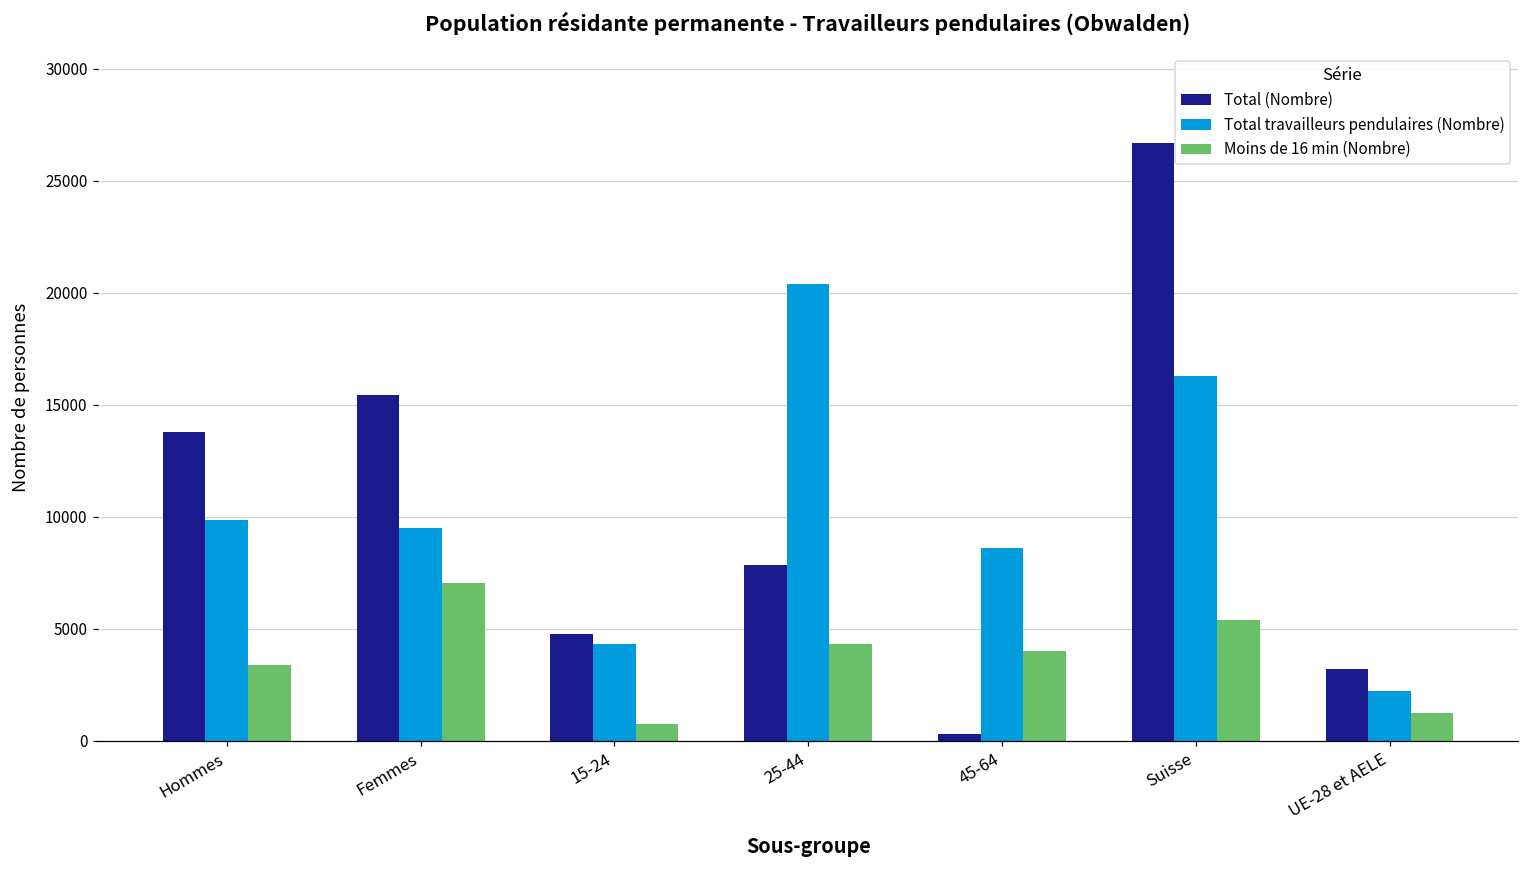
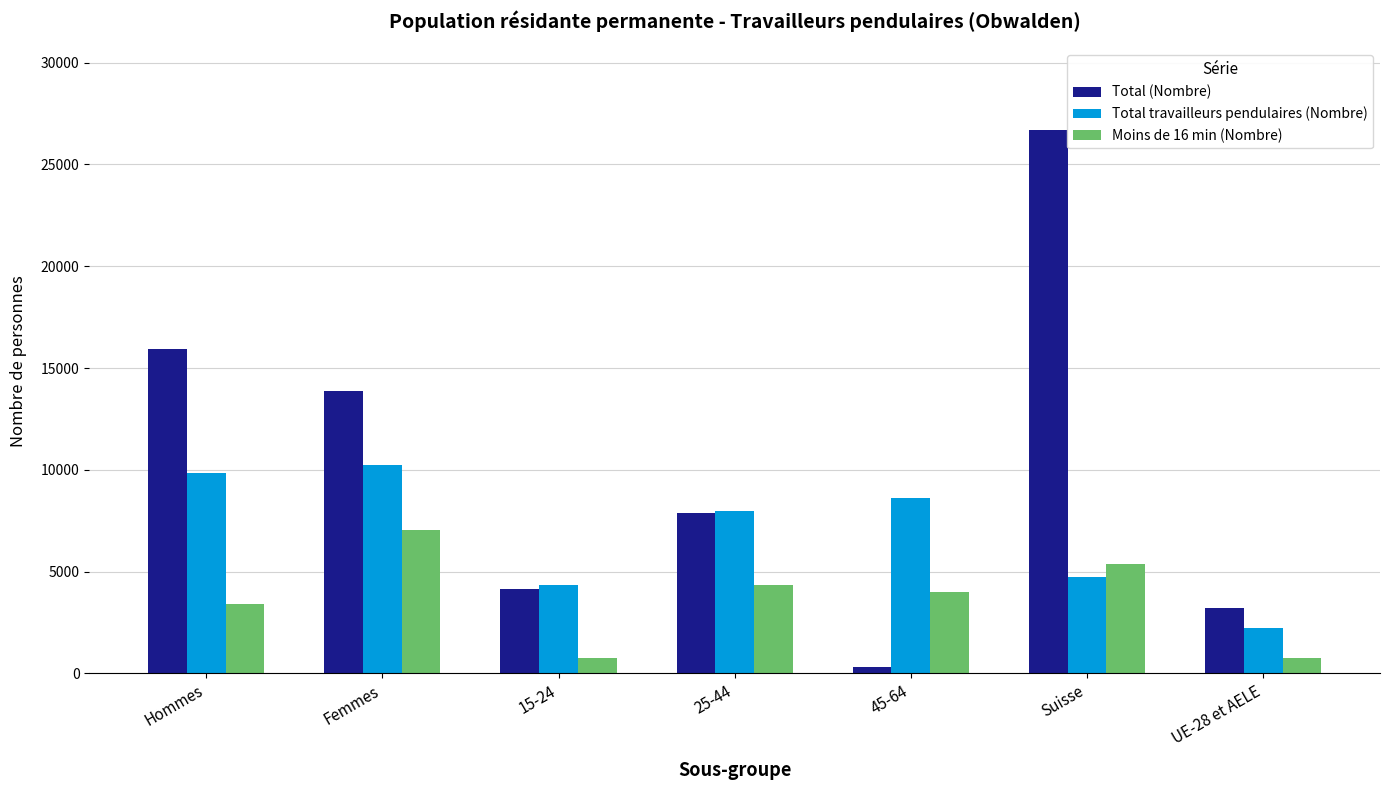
  {
    "Total (Nombre)": {
-     "Hommes": 13800,
-     "Femmes": 15400,
-     "15-24": 4800,
+     "Hommes": 15900,
+     "Femmes": 13800,
+     "15-24": 4100,
      "25-44": 7900,
      "45-64": 300,
      "Suisse": 26700,
      "UE-28 et AELE": 3200
    },
    "Total travailleurs pendulaires (Nombre)": {
      "Hommes": 9800,
-     "Femmes": 9500,
+     "Femmes": 10300,
      "15-24": 4300,
-     "25-44": 20400,
+     "25-44": 8000,
      "45-64": 8600,
-     "Suisse": 16300,
+     "Suisse": 4700,
      "UE-28 et AELE": 2200
    },
    "Moins de 16 min (Nombre)": {
      "Hommes": 3400,
      "Femmes": 7100,
      "15-24": 800,
      "25-44": 4300,
      "45-64": 4000,
      "Suisse": 5400,
-     "UE-28 et AELE": 1200
+     "UE-28 et AELE": 700
    }
  }
